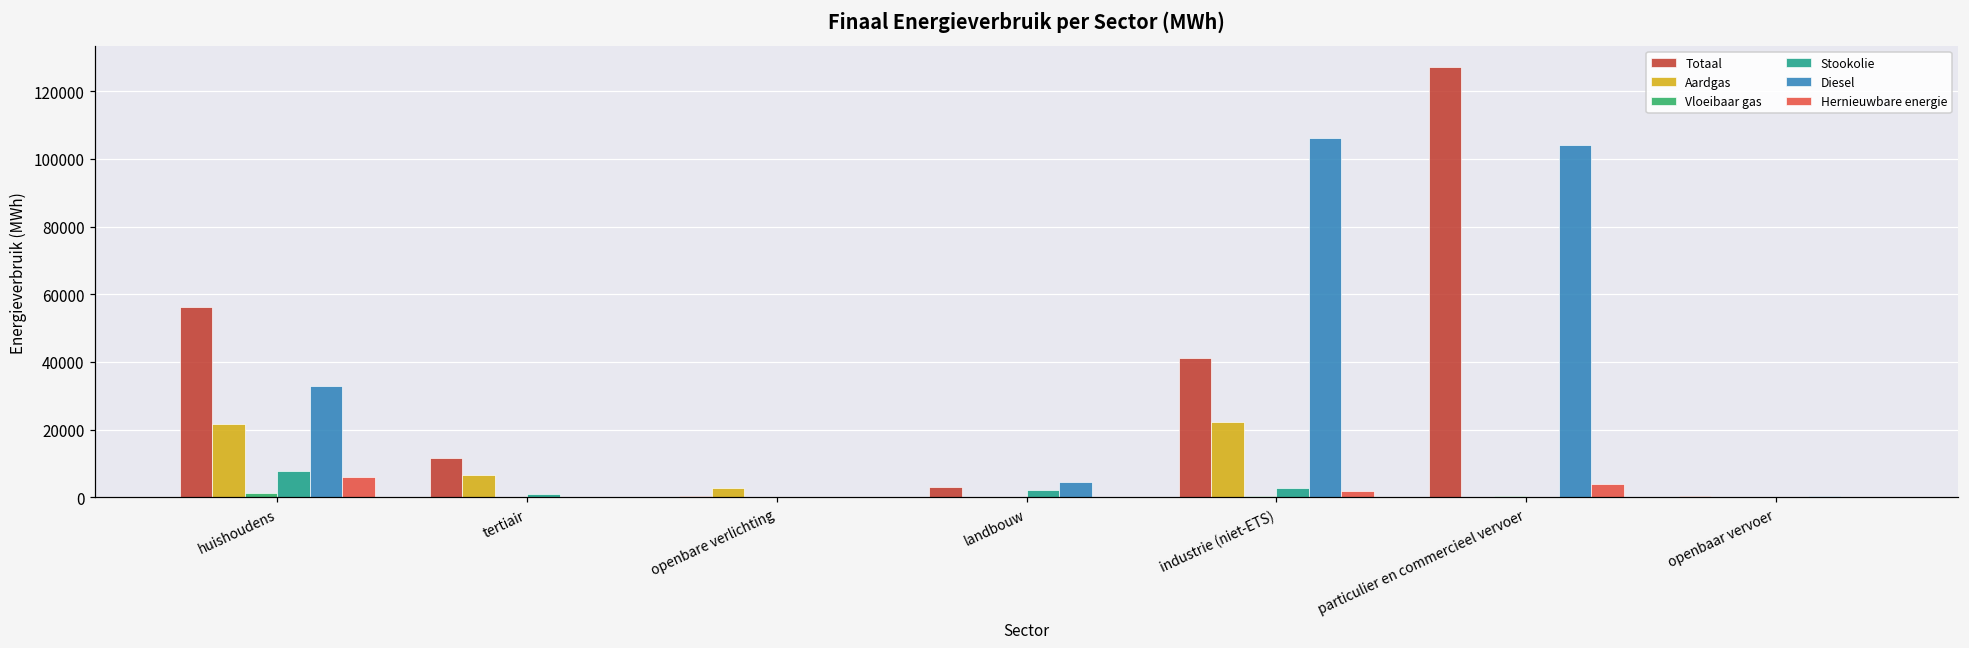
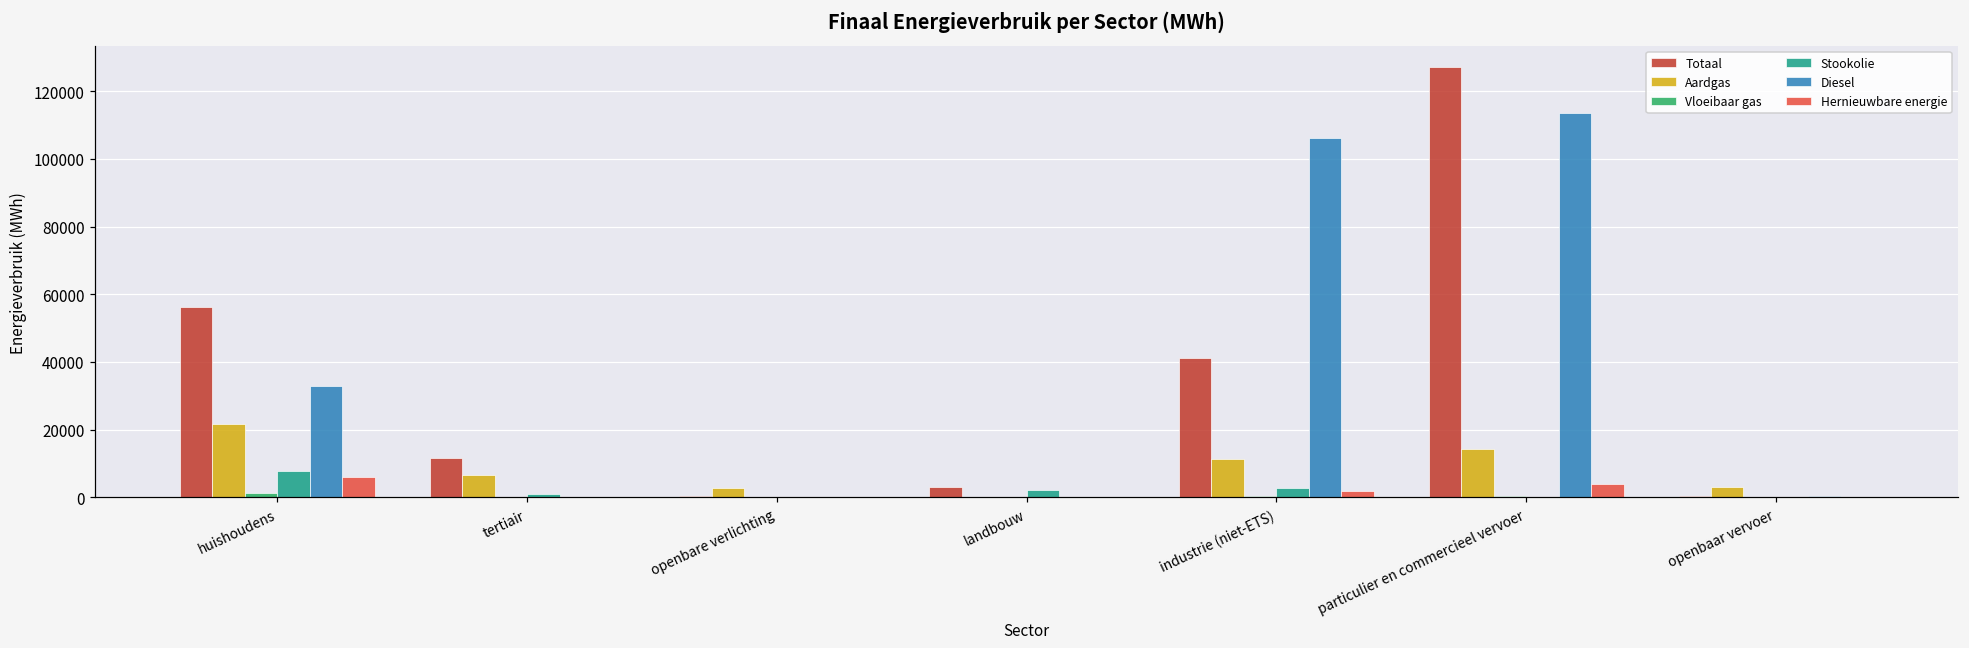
  {
    "Aardgas": {
      "huishoudens": 22000,
      "tertiair": 6000,
      "openbare verlichting": 3000,
-     "industrie (niet-ETS)": 22000,
-     "particulier en commercieel vervoer": 0,
-     "openbaar vervoer": 0
+     "industrie (niet-ETS)": 11000,
+     "particulier en commercieel vervoer": 14000,
+     "openbaar vervoer": 3000
    },
    "Diesel": {
      "huishoudens": 33000,
      "tertiair": 0,
      "openbare verlichting": 0,
-     "landbouw": 5000,
+     "landbouw": 0,
      "industrie (niet-ETS)": 106000,
-     "particulier en commercieel vervoer": 104000
+     "particulier en commercieel vervoer": 113000
    }
  }
